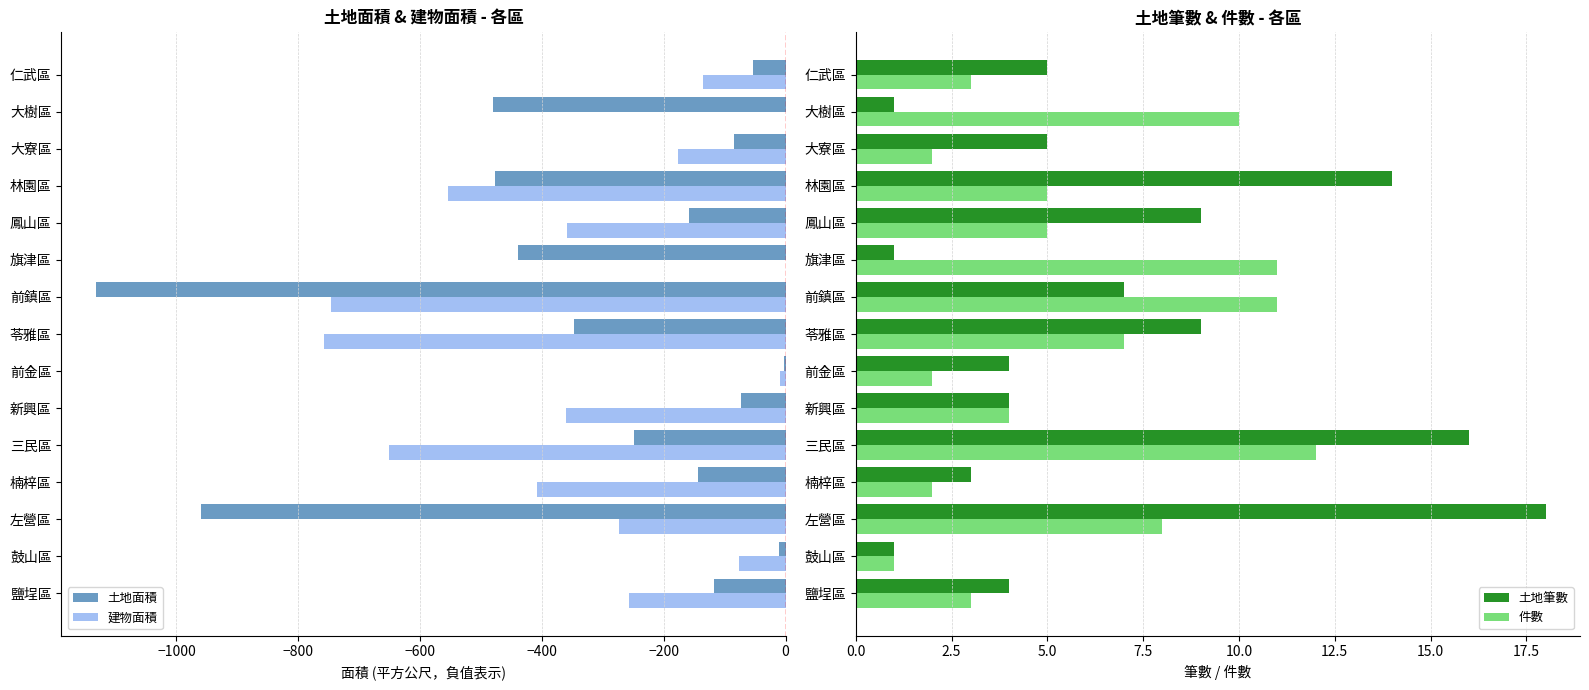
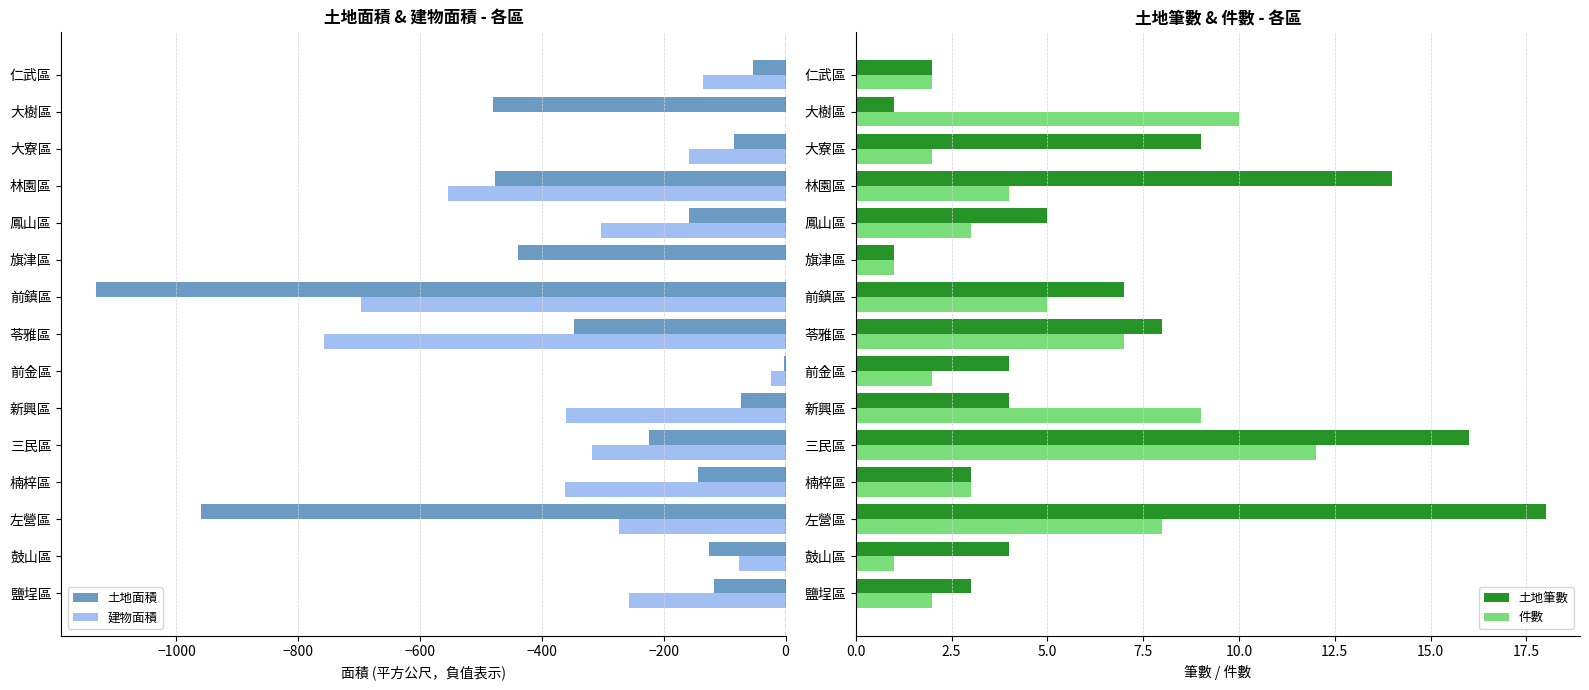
  {
    "土地面積 & 建物面積 - 各區": {
      "土地面積": {
        "仁武區": -50,
        "大樹區": -480,
        "大寮區": -80,
        "林園區": -480,
        "鳳山區": -160,
        "旗津區": -440,
        "前鎮區": -1130,
        "苓雅區": -350,
        "新興區": -70,
-       "三民區": -250,
+       "三民區": -220,
        "楠梓區": -140,
        "左營區": -960,
-       "鼓山區": -10,
+       "鼓山區": -130,
        "鹽埕區": -120
      },
      "建物面積": {
        "仁武區": -140,
        "大樹區": 0,
-       "大寮區": -180,
+       "大寮區": -160,
        "林園區": -550,
-       "鳳山區": -360,
+       "鳳山區": -300,
        "旗津區": 0,
-       "前鎮區": -750,
+       "前鎮區": -700,
        "苓雅區": -760,
-       "前金區": -10,
+       "前金區": -20,
        "新興區": -360,
-       "三民區": -650,
-       "楠梓區": -410,
+       "三民區": -320,
+       "楠梓區": -360,
        "左營區": -270,
        "鼓山區": -80,
        "鹽埕區": -260
      }
    },
    "土地筆數 & 件數 - 各區": {
      "土地筆數": {
-       "仁武區": 5,
+       "仁武區": 2,
        "大樹區": 1,
-       "大寮區": 5,
+       "大寮區": 9,
        "林園區": 14,
-       "鳳山區": 9,
+       "鳳山區": 5,
        "旗津區": 1,
        "前鎮區": 7,
-       "苓雅區": 9,
+       "苓雅區": 8,
        "前金區": 4,
        "新興區": 4,
        "三民區": 16,
        "楠梓區": 3,
        "左營區": 18,
-       "鼓山區": 1,
-       "鹽埕區": 4
+       "鼓山區": 4,
+       "鹽埕區": 3
      },
      "件數": {
-       "仁武區": 3,
+       "仁武區": 2,
        "大樹區": 10,
        "大寮區": 2,
-       "林園區": 5,
-       "鳳山區": 5,
-       "旗津區": 11,
-       "前鎮區": 11,
+       "林園區": 4,
+       "鳳山區": 3,
+       "旗津區": 1,
+       "前鎮區": 5,
        "苓雅區": 7,
        "前金區": 2,
-       "新興區": 4,
+       "新興區": 9,
        "三民區": 12,
-       "楠梓區": 2,
+       "楠梓區": 3,
        "左營區": 8,
        "鼓山區": 1,
-       "鹽埕區": 3
+       "鹽埕區": 2
      }
    }
  }
